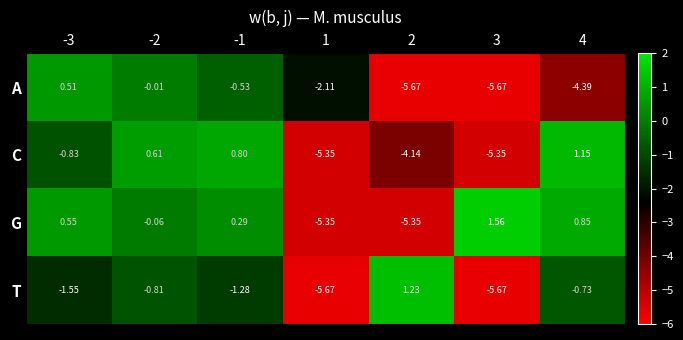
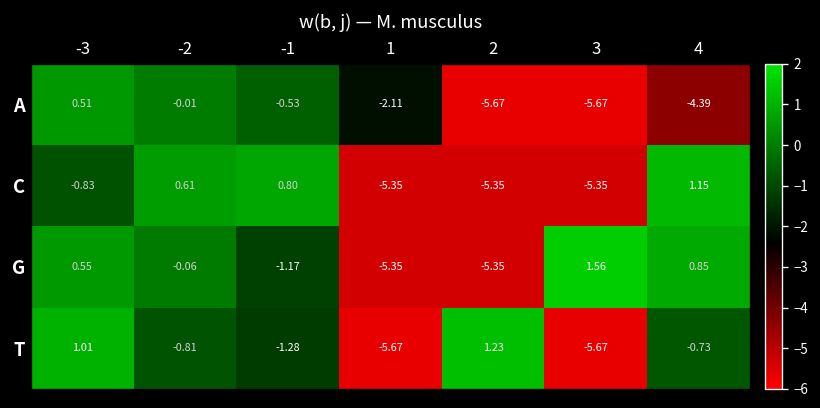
  {
    "A": {
      "-3": 0.51,
      "-2": -0.01,
      "-1": -0.53,
      "1": -2.11,
      "2": -5.67,
      "3": -5.67,
      "4": -4.39
    },
    "C": {
      "-3": -0.83,
      "-2": 0.61,
      "-1": 0.80,
      "1": -5.35,
-     "2": -4.14,
+     "2": -5.35,
      "3": -5.35,
      "4": 1.15
    },
    "G": {
      "-3": 0.55,
      "-2": -0.06,
-     "-1": 0.29,
+     "-1": -1.17,
      "1": -5.35,
      "2": -5.35,
      "3": 1.56,
      "4": 0.85
    },
    "T": {
-     "-3": -1.55,
+     "-3": 1.01,
      "-2": -0.81,
      "-1": -1.28,
      "1": -5.67,
      "2": 1.23,
      "3": -5.67,
      "4": -0.73
    }
  }
